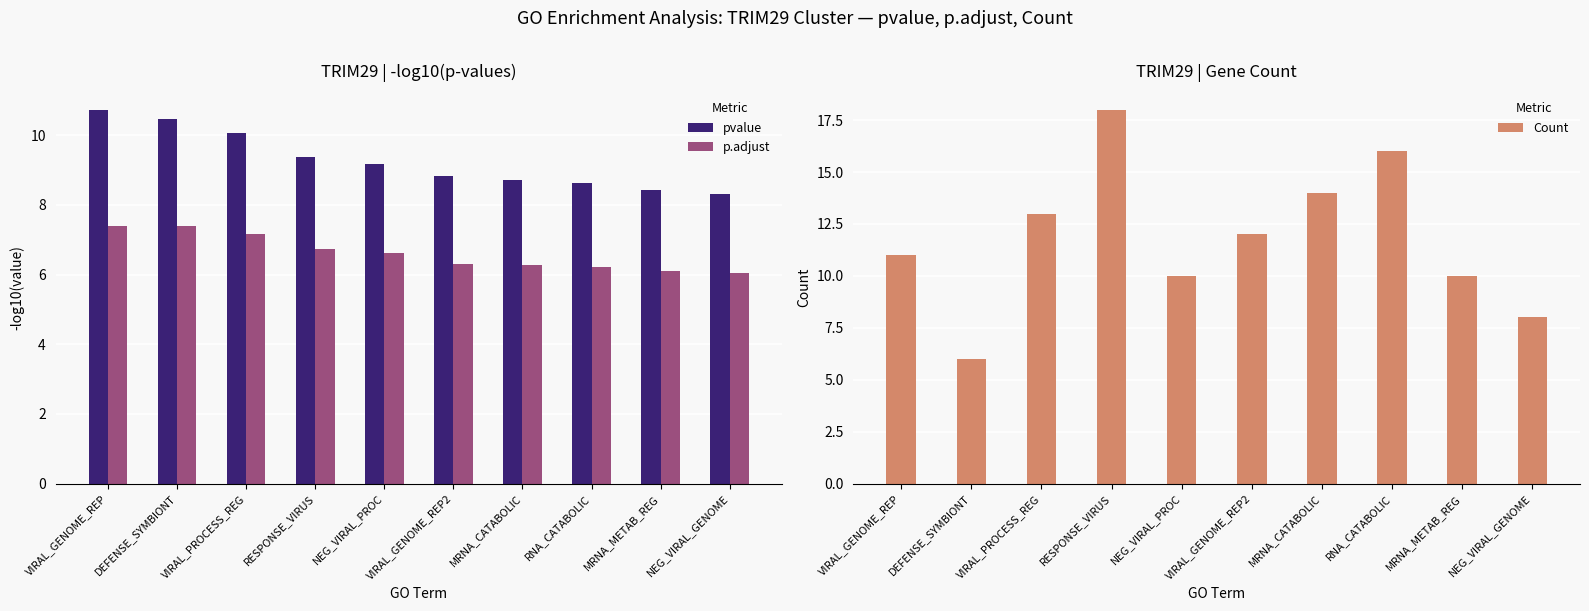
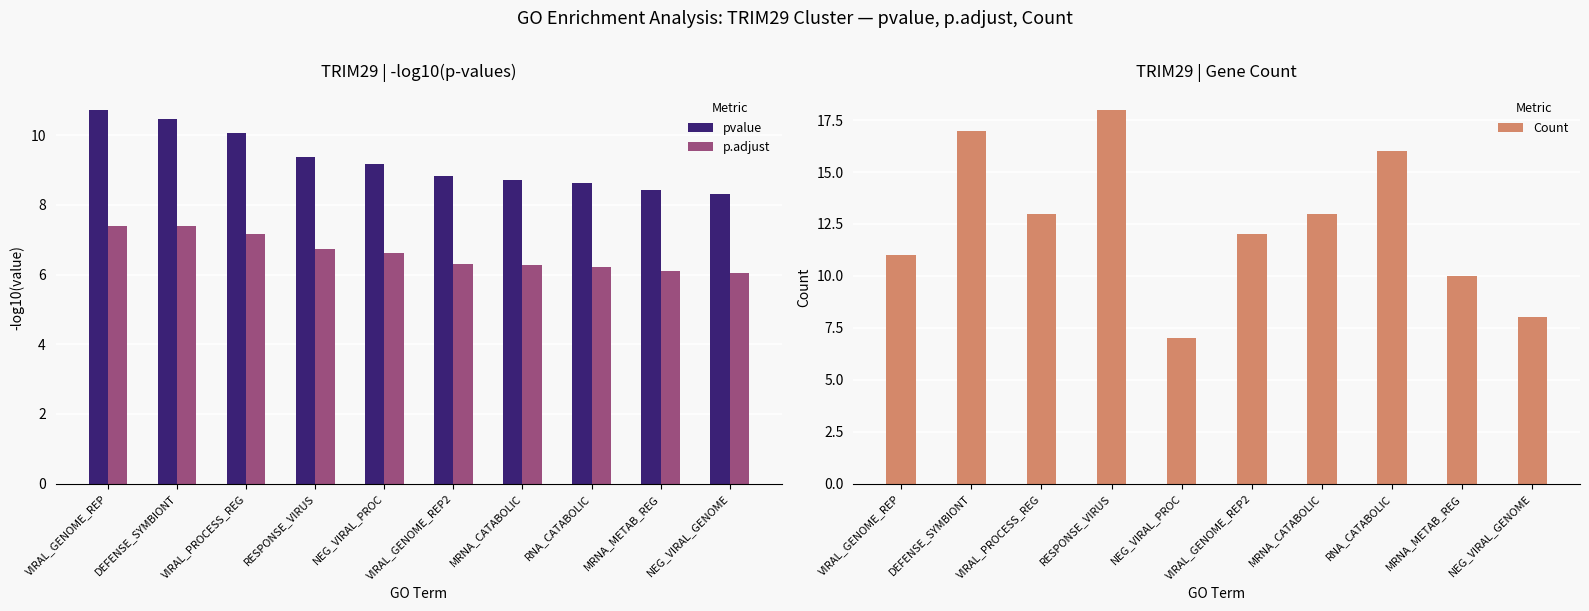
  {
    "TRIM29 | -log10(p-values)": {
      "pvalue": {
        "VIRAL_GENOME_REP": 10.7,
        "DEFENSE_SYMBIONT": 10.5,
        "VIRAL_PROCESS_REG": 10.1,
        "RESPONSE_VIRUS": 9.4,
        "NEG_VIRAL_PROC": 9.2,
        "VIRAL_GENOME_REP2": 8.8,
        "MRNA_CATABOLIC": 8.7,
        "RNA_CATABOLIC": 8.6,
        "MRNA_METAB_REG": 8.4,
        "NEG_VIRAL_GENOME": 8.3
      },
      "p.adjust": {
        "VIRAL_GENOME_REP": 7.4,
        "DEFENSE_SYMBIONT": 7.4,
        "VIRAL_PROCESS_REG": 7.2,
        "RESPONSE_VIRUS": 6.7,
        "NEG_VIRAL_PROC": 6.6,
        "VIRAL_GENOME_REP2": 6.3,
        "MRNA_CATABOLIC": 6.3,
        "RNA_CATABOLIC": 6.2,
        "MRNA_METAB_REG": 6.1,
        "NEG_VIRAL_GENOME": 6.0
      }
    },
    "TRIM29 | Gene Count": {
      "VIRAL_GENOME_REP": 11,
-     "DEFENSE_SYMBIONT": 6,
+     "DEFENSE_SYMBIONT": 17,
      "VIRAL_PROCESS_REG": 13,
      "RESPONSE_VIRUS": 18,
-     "NEG_VIRAL_PROC": 10,
+     "NEG_VIRAL_PROC": 7,
      "VIRAL_GENOME_REP2": 12,
-     "MRNA_CATABOLIC": 14,
+     "MRNA_CATABOLIC": 13,
      "RNA_CATABOLIC": 16,
      "MRNA_METAB_REG": 10,
      "NEG_VIRAL_GENOME": 8
    }
  }
